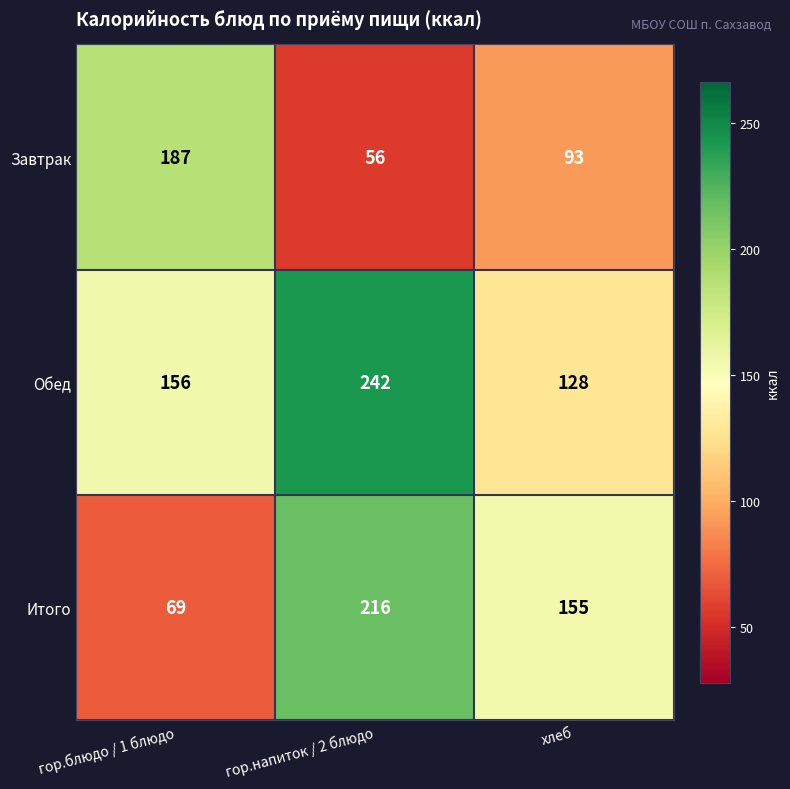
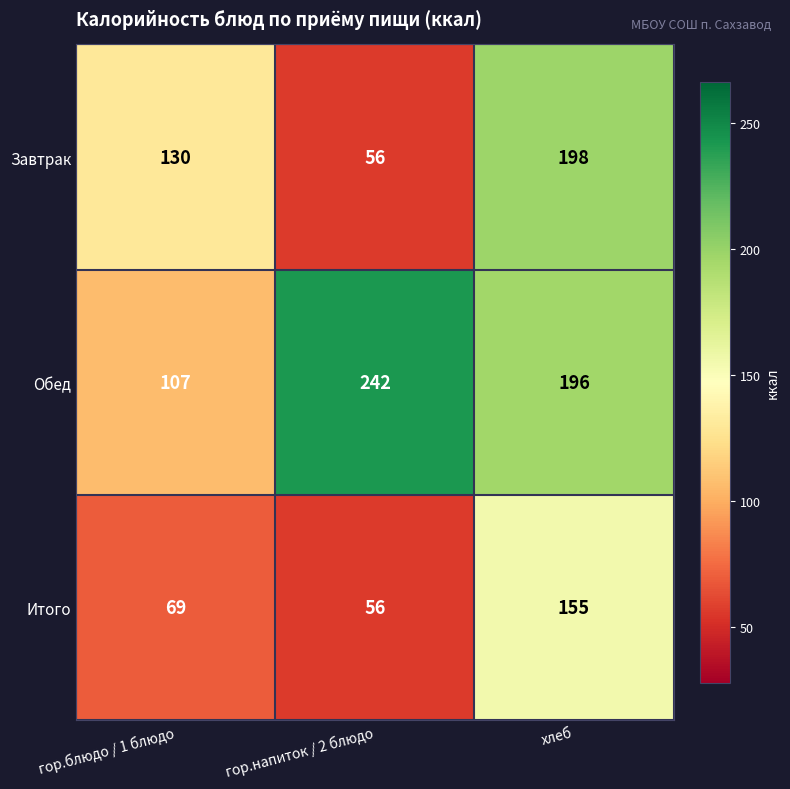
  {
    "Завтрак": {
-     "гор.блюдо / 1 блюдо": 187,
+     "гор.блюдо / 1 блюдо": 130,
      "гор.напиток / 2 блюдо": 56,
-     "хлеб": 93
+     "хлеб": 198
    },
    "Обед": {
-     "гор.блюдо / 1 блюдо": 156,
+     "гор.блюдо / 1 блюдо": 107,
      "гор.напиток / 2 блюдо": 242,
-     "хлеб": 128
+     "хлеб": 196
    },
    "Итого": {
      "гор.блюдо / 1 блюдо": 69,
-     "гор.напиток / 2 блюдо": 216,
+     "гор.напиток / 2 блюдо": 56,
      "хлеб": 155
    }
  }
